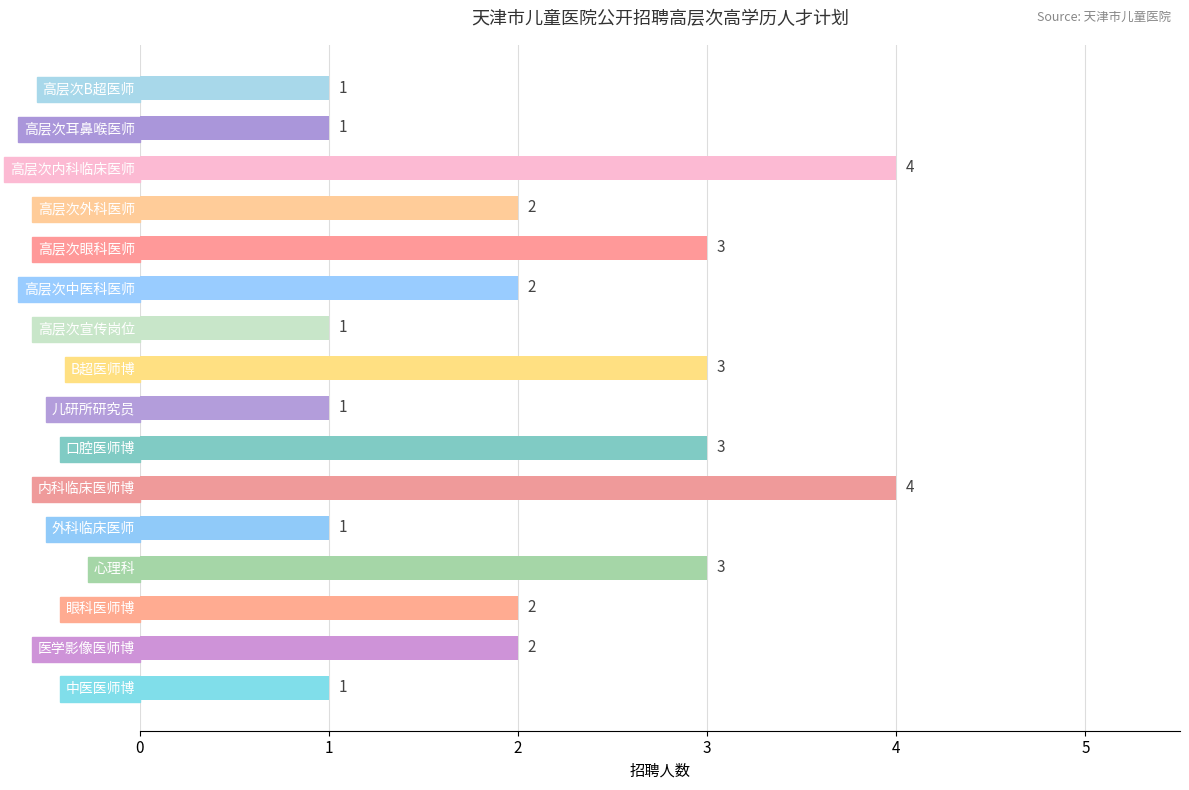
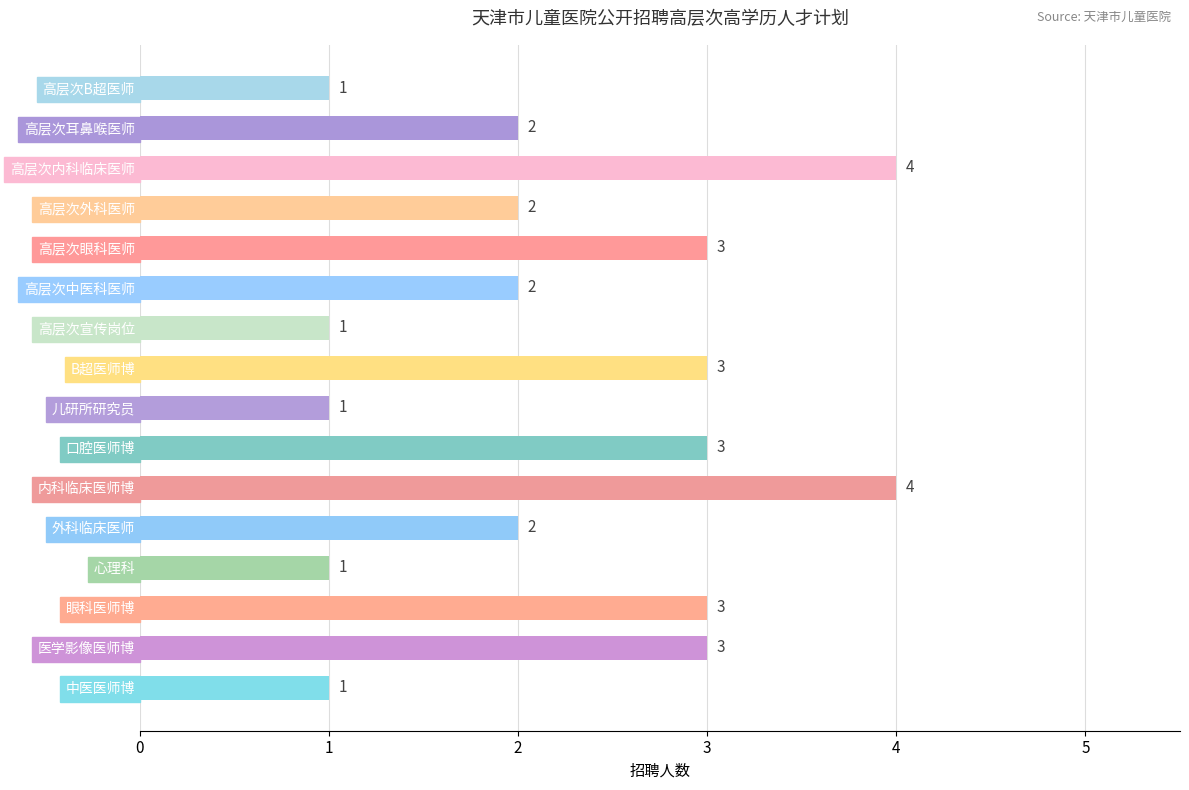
  {
    "高层次B超医师": 1,
-   "高层次耳鼻喉医师": 1,
+   "高层次耳鼻喉医师": 2,
    "高层次内科临床医师": 4,
    "高层次外科医师": 2,
    "高层次眼科医师": 3,
    "高层次中医科医师": 2,
    "高层次宣传岗位": 1,
    "B超医师博": 3,
    "儿研所研究员": 1,
    "口腔医师博": 3,
    "内科临床医师博": 4,
-   "外科临床医师": 1,
-   "心理科": 3,
-   "眼科医师博": 2,
-   "医学影像医师博": 2,
+   "外科临床医师": 2,
+   "心理科": 1,
+   "眼科医师博": 3,
+   "医学影像医师博": 3,
    "中医医师博": 1
  }
